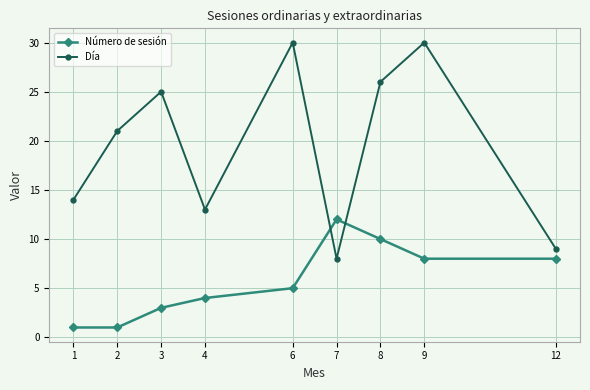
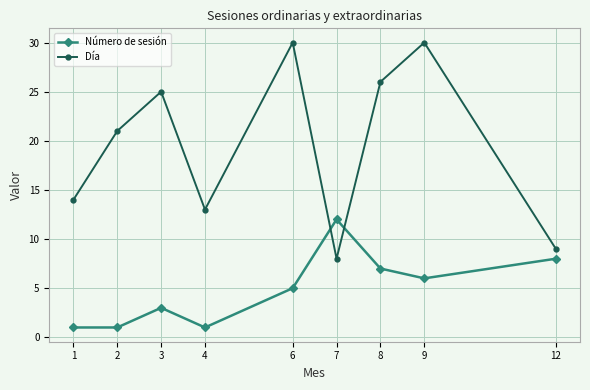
  {
    "Número de sesión": {
      "1": 1,
      "2": 1,
      "3": 3,
-     "4": 4,
+     "4": 1,
      "6": 5,
      "7": 12,
-     "8": 10,
-     "9": 8,
+     "8": 7,
+     "9": 6,
      "12": 8
    },
    "Día": {
      "1": 14,
      "2": 21,
      "3": 25,
      "4": 13,
      "6": 30,
      "7": 8,
      "8": 26,
      "9": 30,
      "12": 9
    }
  }
